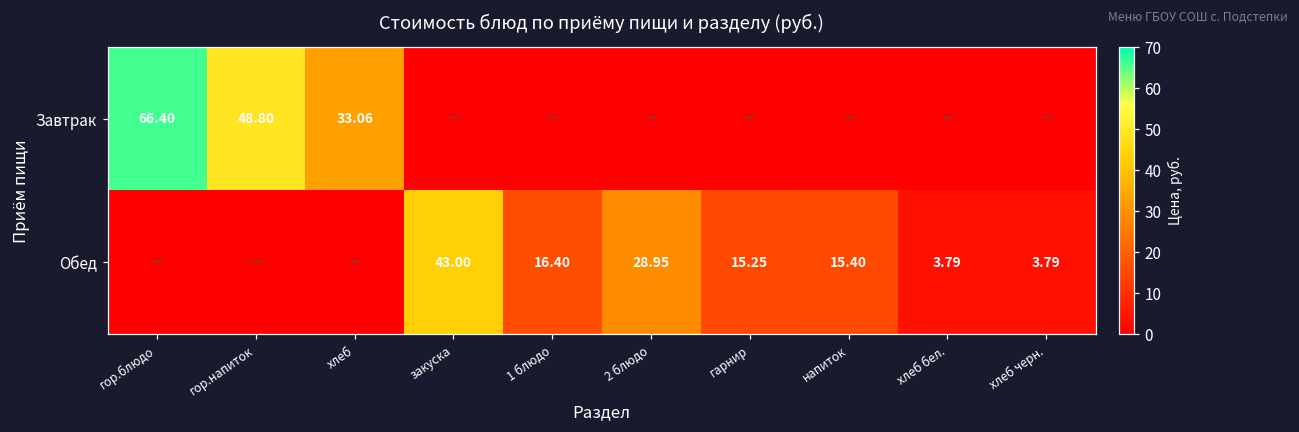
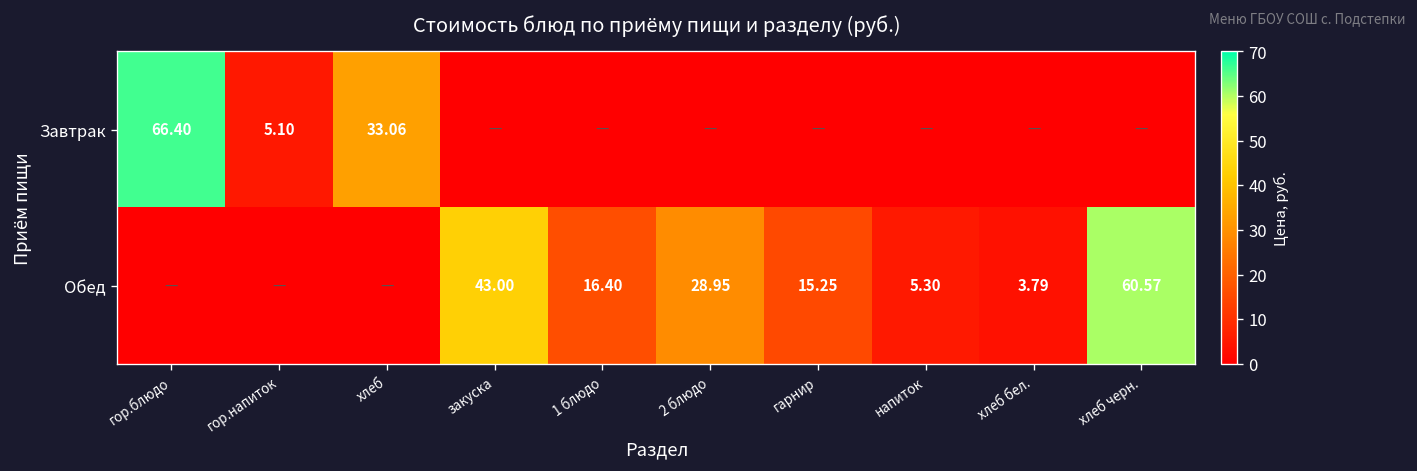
  {
    "Завтрак": {
      "гор.блюдо": 66.40,
-     "гор.напиток": 48.80,
+     "гор.напиток": 5.10,
      "хлеб": 33.06
    },
    "Обед": {
      "закуска": 43.00,
      "1 блюдо": 16.40,
      "2 блюдо": 28.95,
      "гарнир": 15.25,
-     "напиток": 15.40,
+     "напиток": 5.30,
      "хлеб бел.": 3.79,
-     "хлеб черн.": 3.79
+     "хлеб черн.": 60.57
    }
  }
